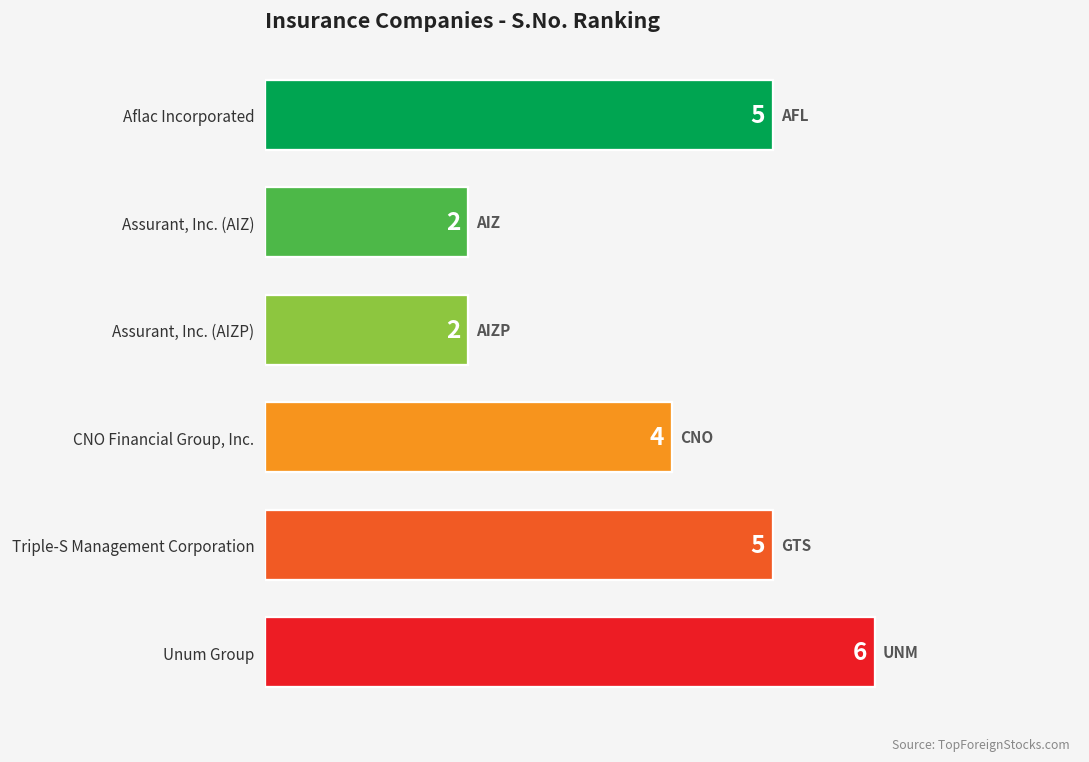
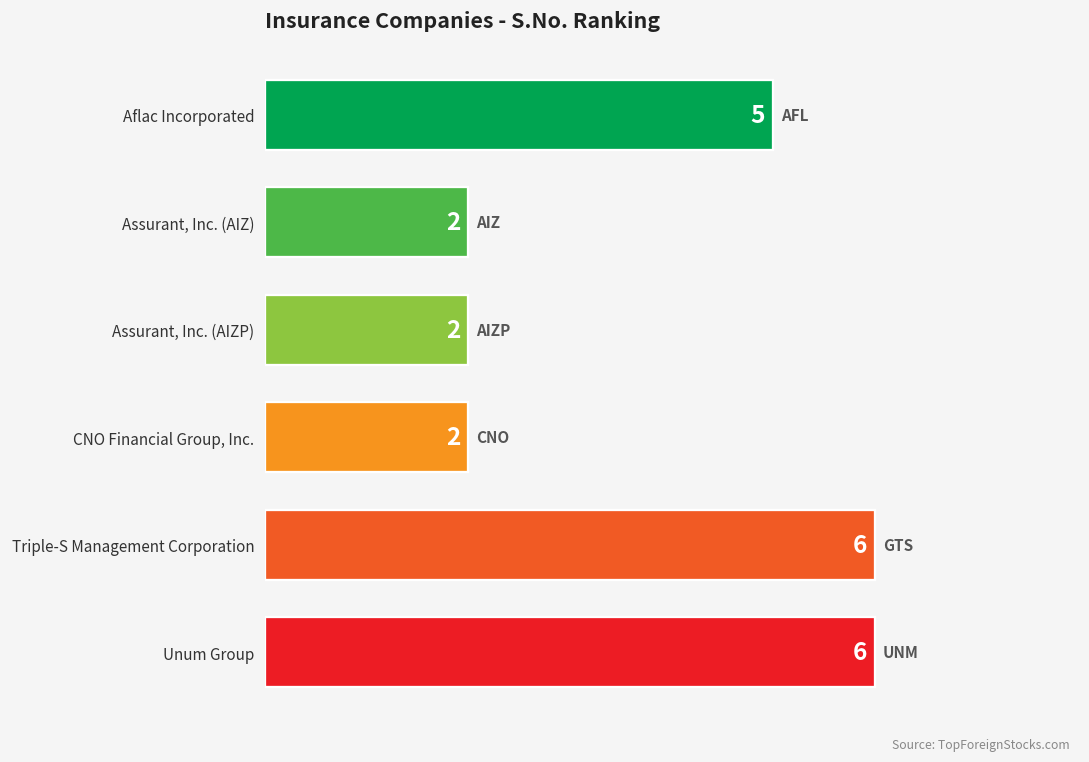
  {
    "Aflac Incorporated": 5,
    "Assurant, Inc. (AIZ)": 2,
    "Assurant, Inc. (AIZP)": 2,
-   "CNO Financial Group, Inc.": 4,
-   "Triple-S Management Corporation": 5,
+   "CNO Financial Group, Inc.": 2,
+   "Triple-S Management Corporation": 6,
    "Unum Group": 6
  }
